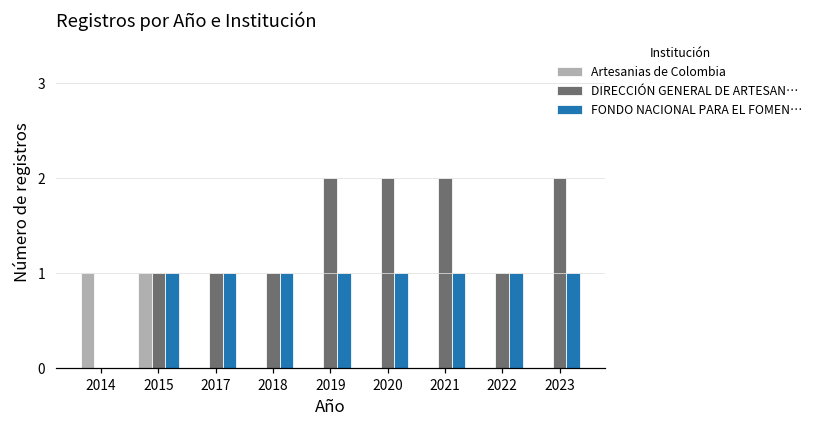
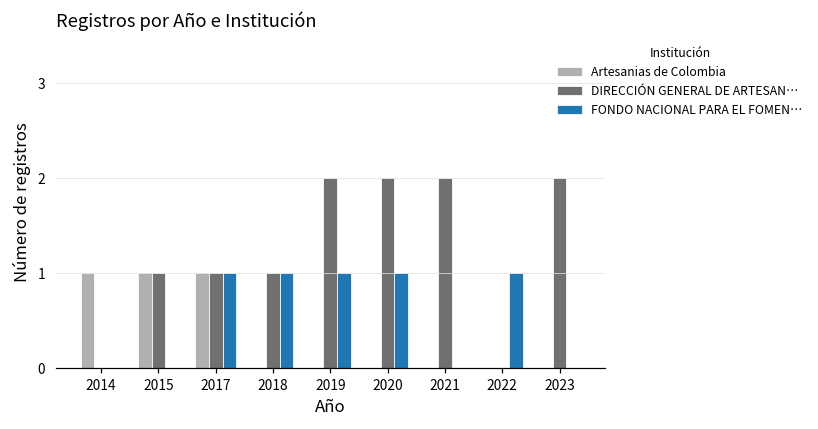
  {
    "Artesanias de Colombia": {
      "2014": 1,
      "2015": 1,
-     "2017": 0,
+     "2017": 1,
      "2018": 0,
      "2019": 0,
      "2020": 0,
      "2021": 0,
      "2022": 0,
      "2023": 0
    },
    "DIRECCIÓN GENERAL DE ARTESAN…": {
      "2014": 0,
      "2015": 1,
      "2017": 1,
      "2018": 1,
      "2019": 2,
      "2020": 2,
      "2021": 2,
-     "2022": 1,
+     "2022": 0,
      "2023": 2
    },
    "FONDO NACIONAL PARA EL FOMEN…": {
      "2014": 0,
-     "2015": 1,
+     "2015": 0,
      "2017": 1,
      "2018": 1,
      "2019": 1,
      "2020": 1,
-     "2021": 1,
+     "2021": 0,
      "2022": 1,
-     "2023": 1
+     "2023": 0
    }
  }
